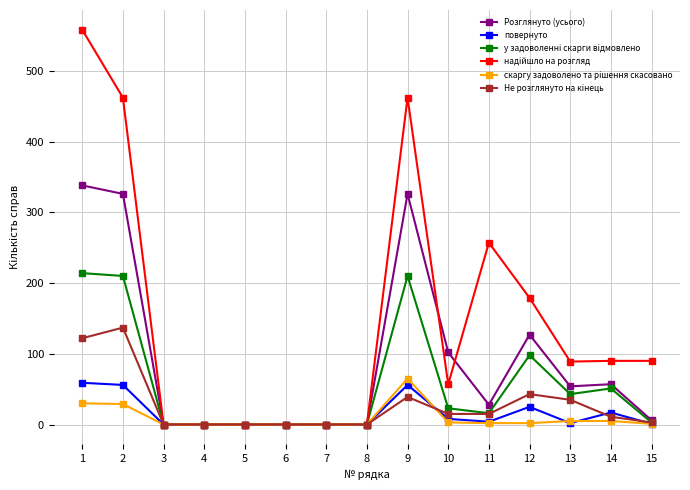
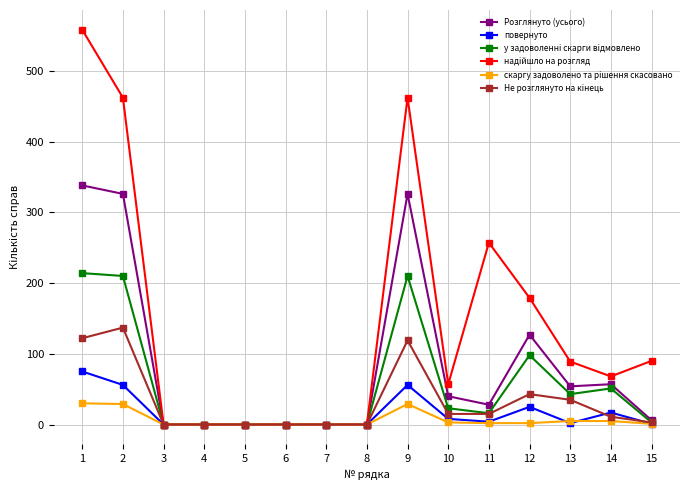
  {
    "Розглянуто (усього)": {
      "1": 340,
      "2": 330,
      "9": 330,
-     "10": 100,
+     "10": 40,
      "11": 30,
      "12": 130,
      "13": 50,
      "14": 60
    },
    "повернуто": {
-     "1": 60,
+     "1": 80,
      "2": 60,
      "9": 60,
      "10": 10,
      "12": 30,
      "14": 20
    },
    "у задоволенні скарги відмовлено": {
      "1": 210,
      "2": 210,
      "9": 210,
      "10": 20,
      "12": 100,
      "13": 40,
      "14": 50
    },
    "надійшло на розгляд": {
      "1": 560,
      "2": 460,
      "9": 460,
      "10": 60,
      "11": 260,
      "12": 180,
      "13": 90,
-     "14": 90,
+     "14": 70,
      "15": 90
    },
    "скаргу задоволено та рішення скасовано": {
      "1": 30,
      "2": 30,
-     "9": 70,
+     "9": 30,
      "10": 0,
      "12": 0,
      "14": 10
    },
    "Не розглянуто на кінець": {
      "1": 120,
      "2": 140,
-     "9": 40,
+     "9": 120,
      "10": 20,
      "12": 40,
      "13": 40,
      "14": 10
    }
  }
